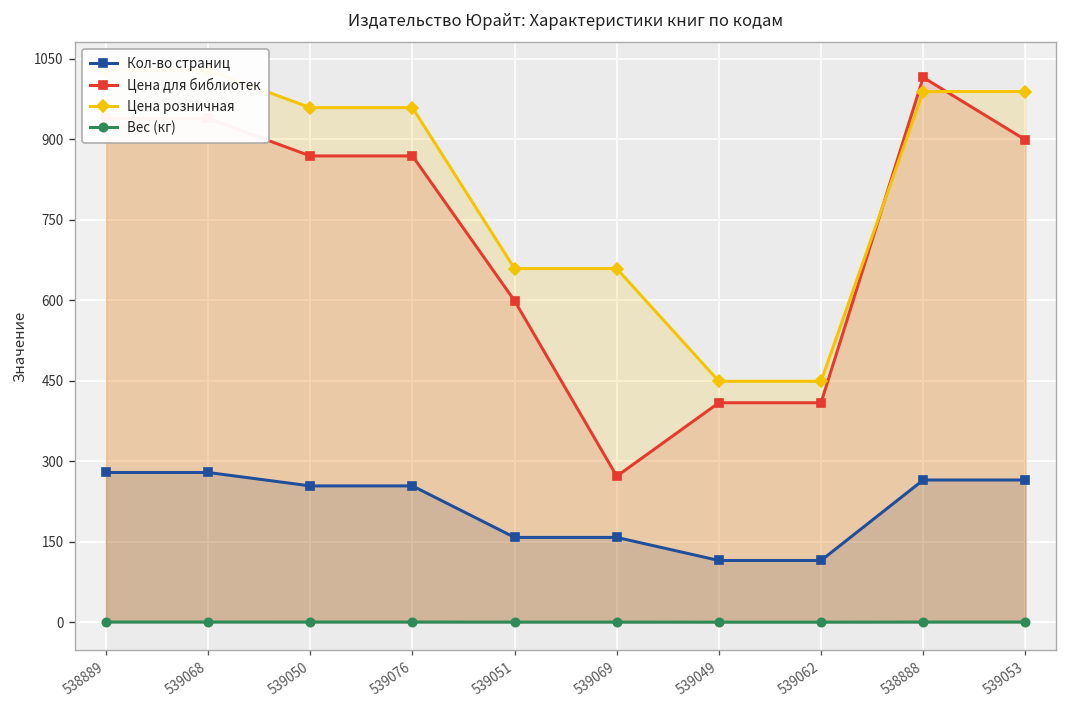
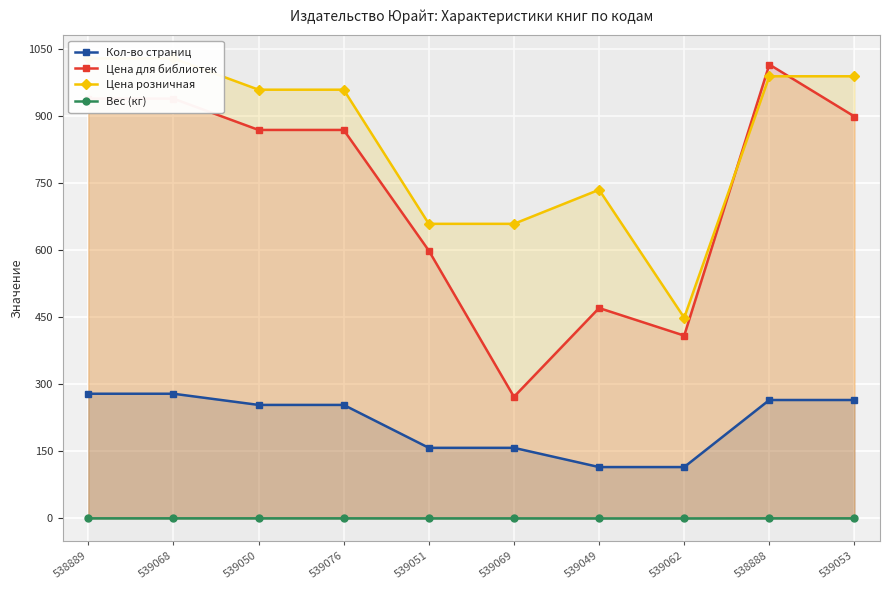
  {
    "Кол-во страниц": {
      "538889": 280,
      "539068": 280,
      "539050": 250,
      "539076": 250,
      "539051": 160,
      "539069": 160,
      "539049": 120,
      "539062": 120,
      "538888": 270,
      "539053": 270
    },
    "Цена для библиотек": {
      "539050": 870,
      "539076": 870,
      "539051": 600,
      "539069": 270,
-     "539049": 410,
+     "539049": 470,
      "539062": 410,
      "538888": 1020,
      "539053": 900
    },
    "Цена розничная": {
      "539050": 960,
      "539076": 960,
      "539051": 660,
      "539069": 660,
-     "539049": 450,
+     "539049": 740,
      "539062": 450,
      "538888": 990,
      "539053": 990
    },
    "Вес (кг)": {
      "538889": 0,
      "539068": 0,
      "539050": 0,
      "539076": 0,
      "539051": 0,
      "539069": 0,
      "539049": 0,
      "539062": 0,
      "538888": 0,
      "539053": 0
    }
  }
